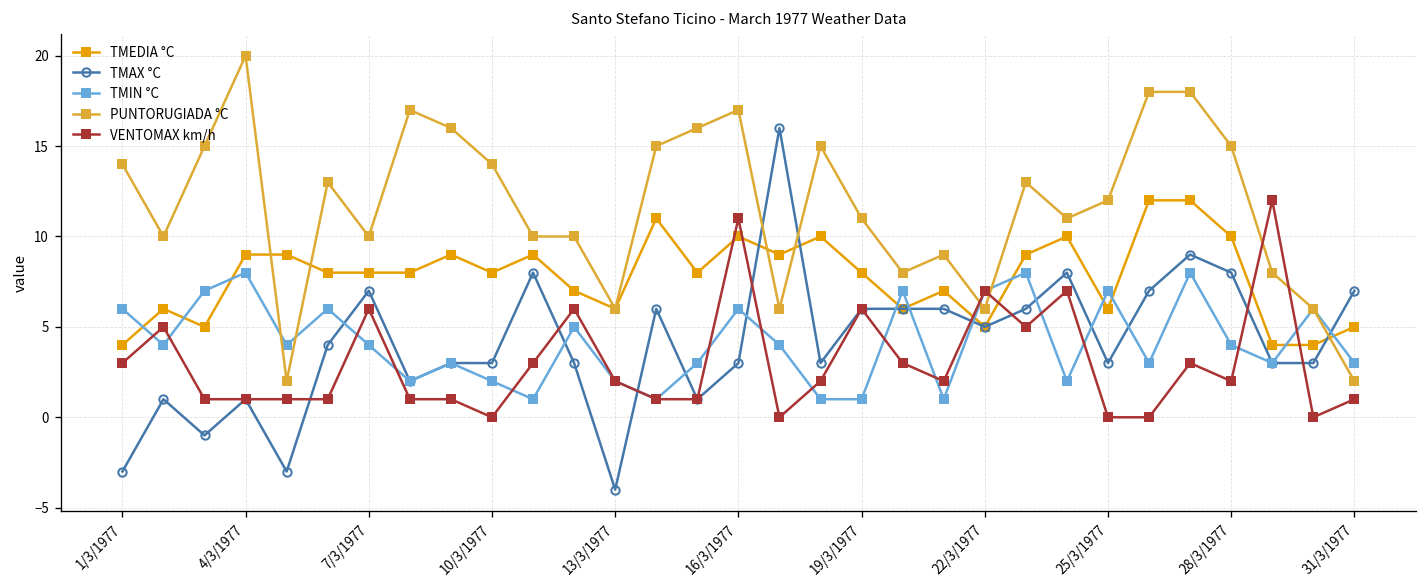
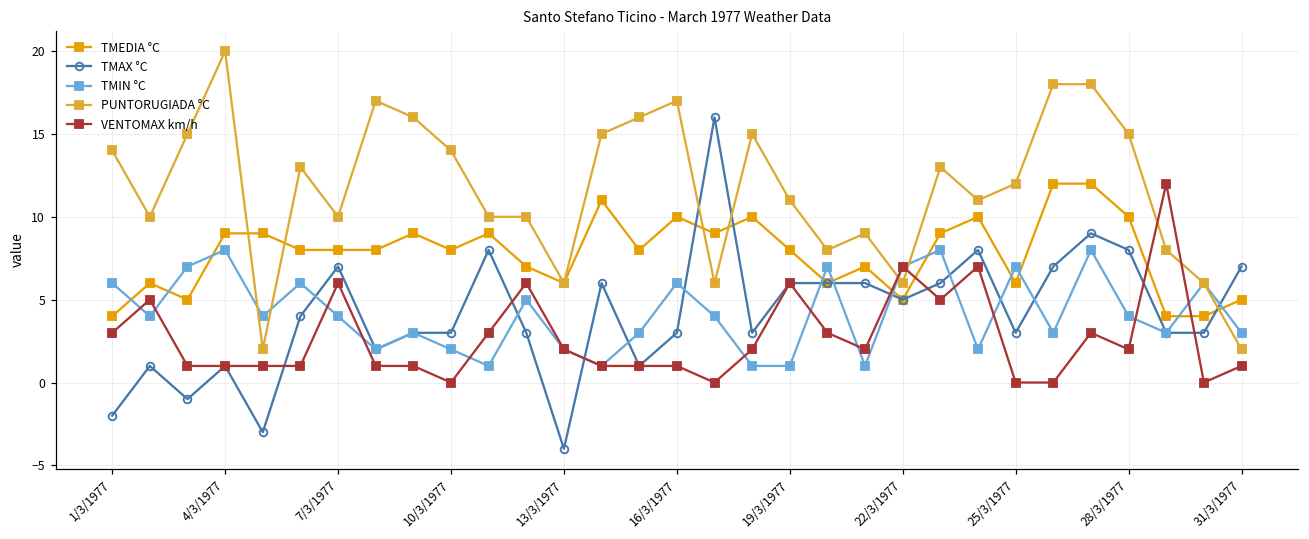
  {
    "TMAX °C": {
-     "1/3/1977": -3,
+     "1/3/1977": -2,
      "7/3/1977": 7,
      "10/3/1977": 3,
      "13/3/1977": -4,
      "16/3/1977": 3,
      "25/3/1977": 3,
      "28/3/1977": 8,
      "31/3/1977": 7
    },
    "TMIN °C": {
      "1/3/1977": 6,
      "4/3/1977": 8,
      "7/3/1977": 4,
      "10/3/1977": 2,
      "16/3/1977": 6,
      "19/3/1977": 1,
      "25/3/1977": 7,
      "28/3/1977": 4,
      "31/3/1977": 3
    },
    "VENTOMAX km/h": {
      "1/3/1977": 3,
      "7/3/1977": 6,
      "10/3/1977": 0,
-     "16/3/1977": 11,
+     "16/3/1977": 1,
      "25/3/1977": 0,
      "28/3/1977": 2,
      "31/3/1977": 1
    }
  }
